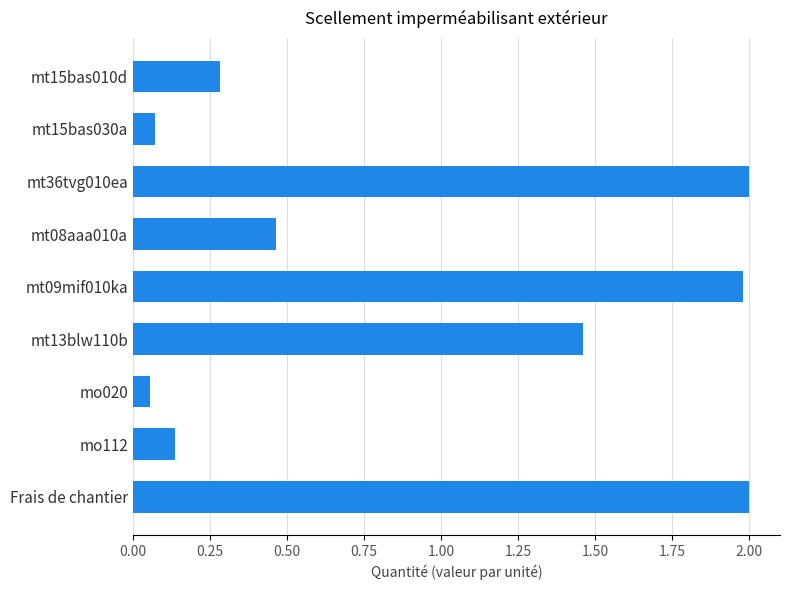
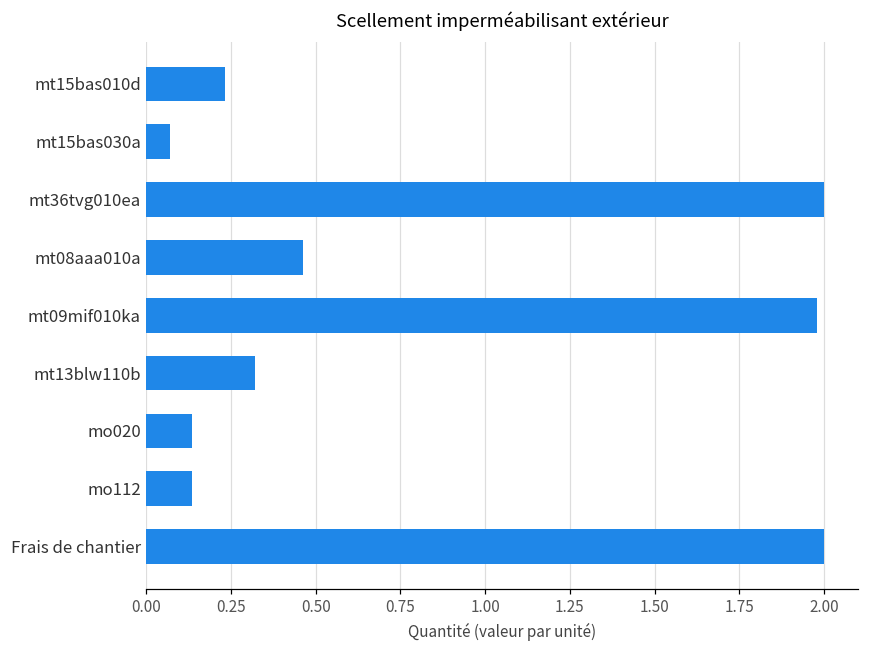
  {
-   "mt15bas010d": 0.28,
+   "mt15bas010d": 0.23,
    "mt15bas030a": 0.07,
    "mt36tvg010ea": 2.00,
    "mt08aaa010a": 0.46,
    "mt09mif010ka": 1.98,
-   "mt13blw110b": 1.46,
-   "mo020": 0.05,
+   "mt13blw110b": 0.32,
+   "mo020": 0.14,
    "mo112": 0.14,
    "Frais de chantier": 2.00
  }
